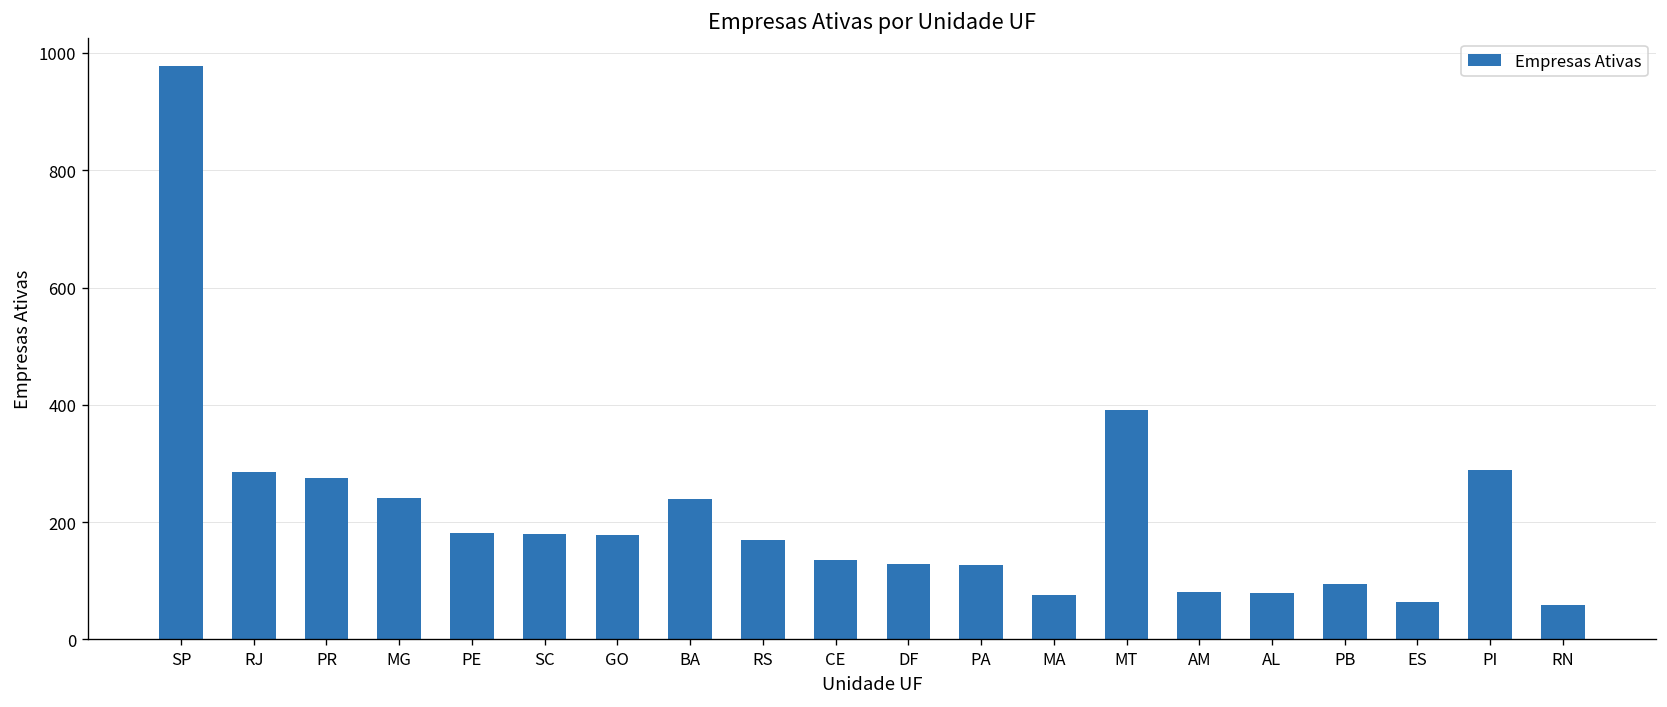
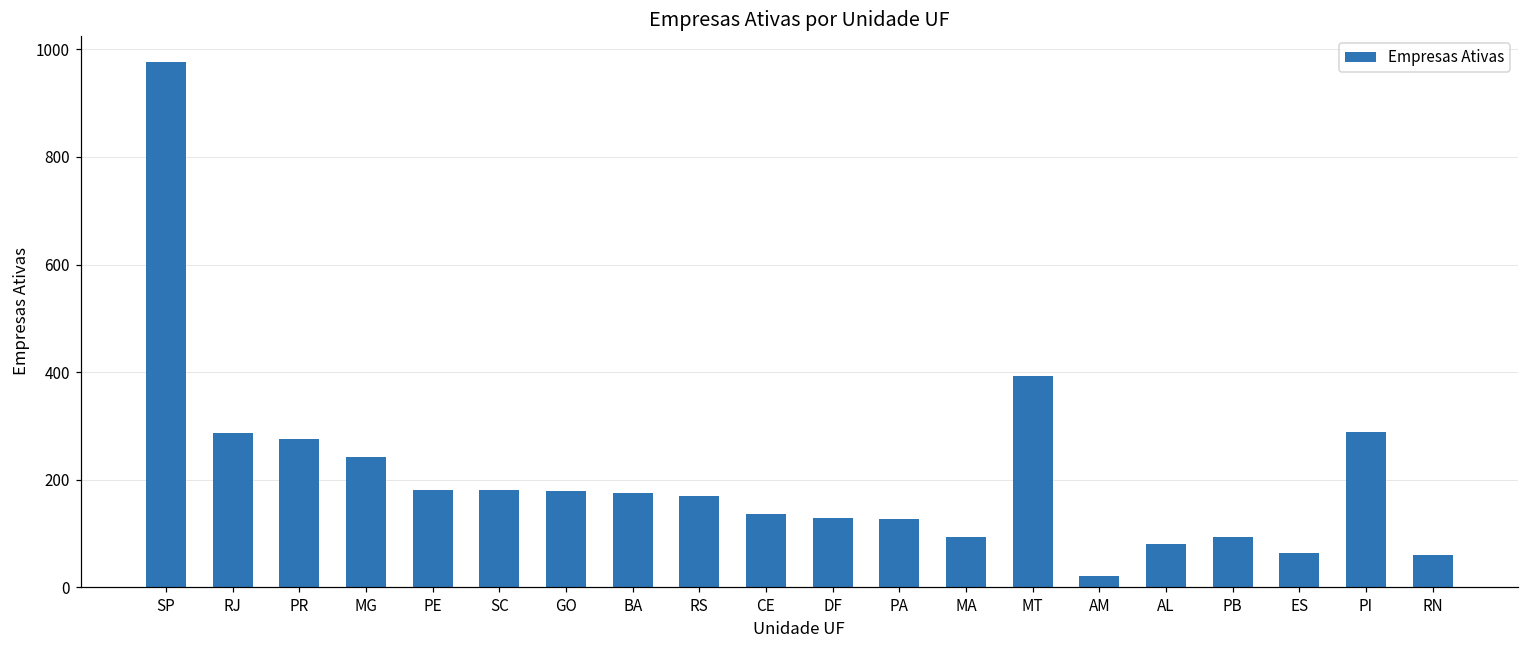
  {
    "SP": 980,
    "RJ": 290,
    "PR": 280,
    "MG": 240,
    "PE": 180,
    "SC": 180,
    "GO": 180,
-   "BA": 240,
+   "BA": 180,
    "RS": 170,
    "CE": 140,
    "DF": 130,
    "PA": 130,
-   "MA": 80,
+   "MA": 90,
    "MT": 390,
-   "AM": 80,
+   "AM": 20,
    "AL": 80,
    "PB": 90,
    "ES": 60,
    "PI": 290,
    "RN": 60
  }
